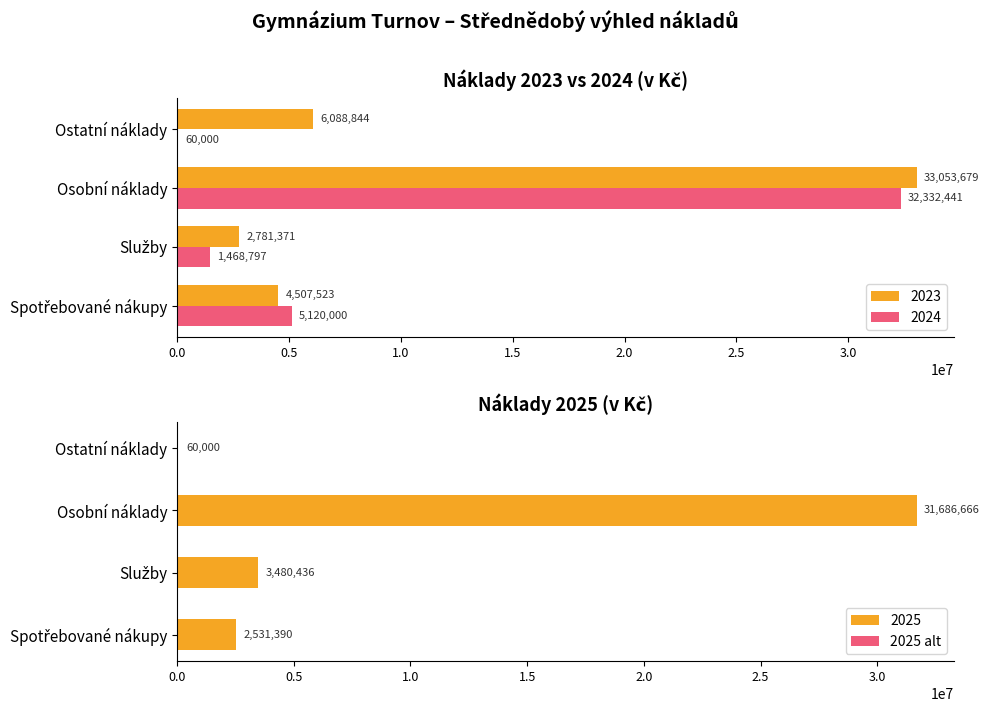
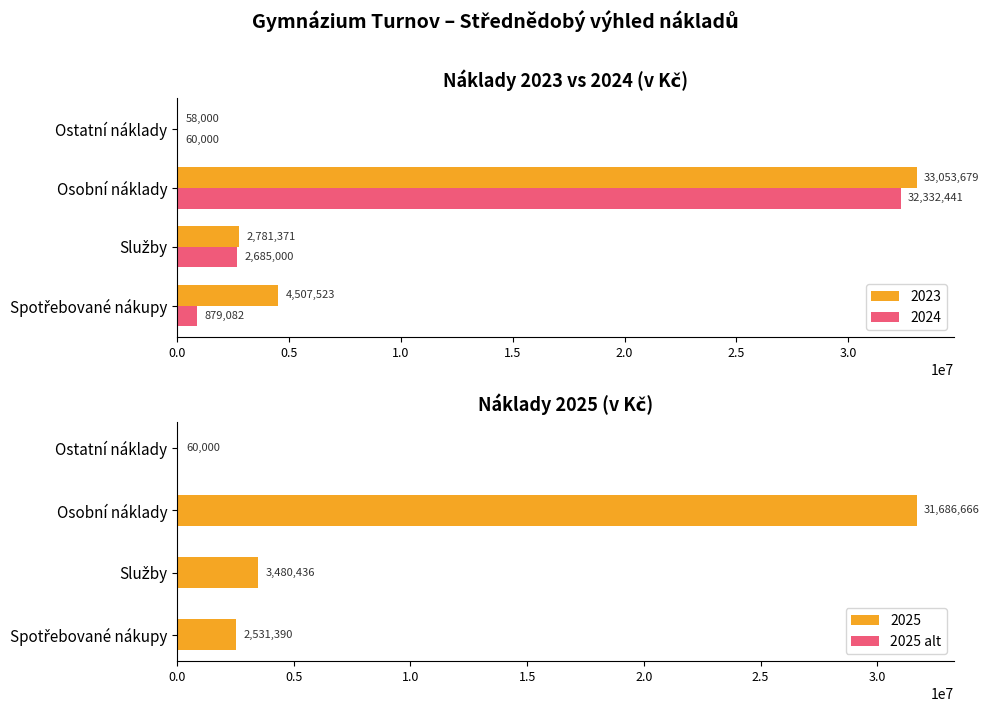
  {
    "Náklady 2023 vs 2024 (v Kč)": {
      "2023": {
-       "Ostatní náklady": "6,088,844",
+       "Ostatní náklady": "58,000",
        "Osobní náklady": "33,053,679",
        "Služby": "2,781,371",
        "Spotřebované nákupy": "4,507,523"
      },
      "2024": {
        "Ostatní náklady": "60,000",
        "Osobní náklady": "32,332,441",
-       "Služby": "1,468,797",
-       "Spotřebované nákupy": "5,120,000"
+       "Služby": "2,685,000",
+       "Spotřebované nákupy": "879,082"
      }
    },
    "Náklady 2025 (v Kč)": {
      "2025": {
        "Ostatní náklady": "60,000",
        "Osobní náklady": "31,686,666",
        "Služby": "3,480,436",
        "Spotřebované nákupy": "2,531,390"
      },
      "2025 alt": {
        "Ostatní náklady": "0",
        "Osobní náklady": "0",
        "Služby": "0",
        "Spotřebované nákupy": "0"
      }
    }
  }
